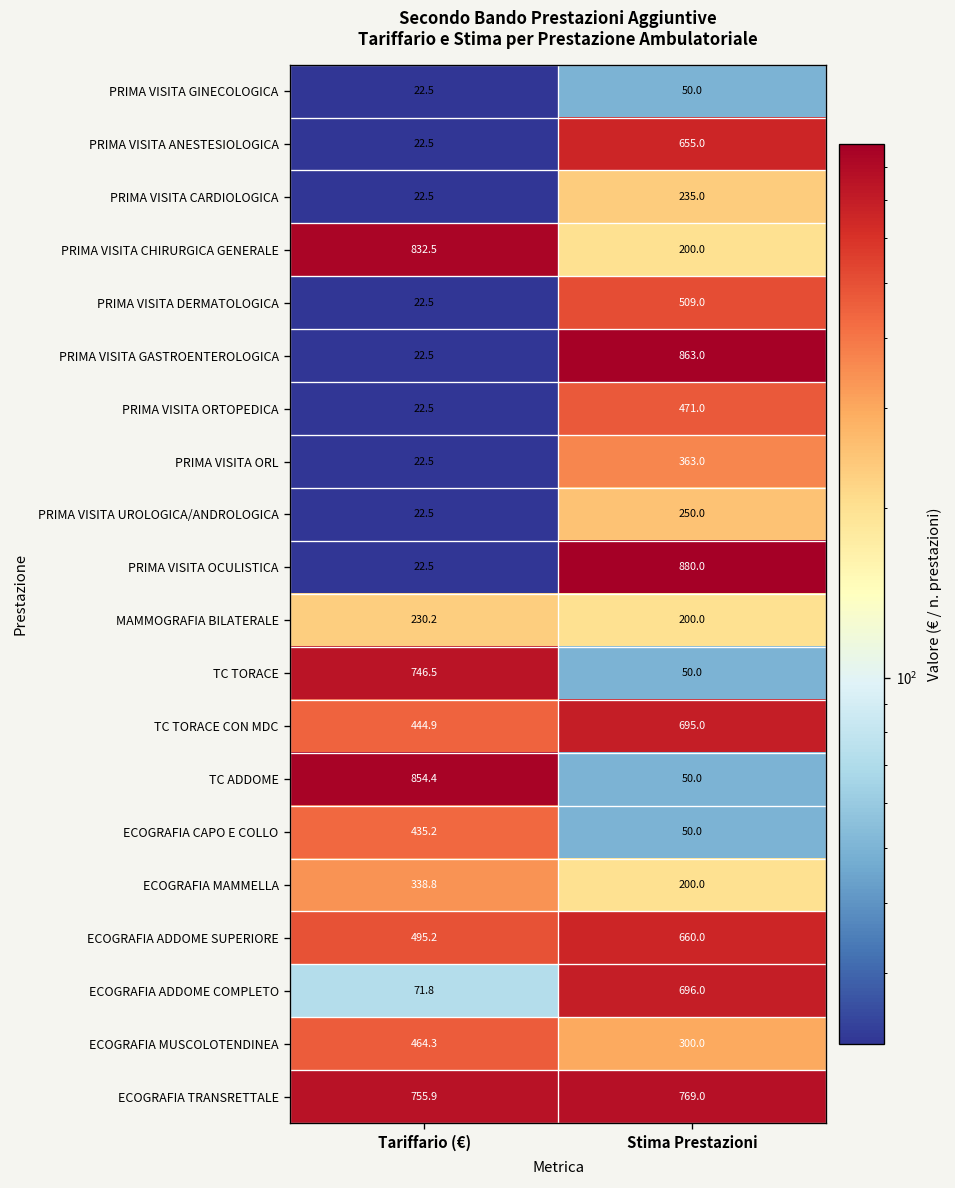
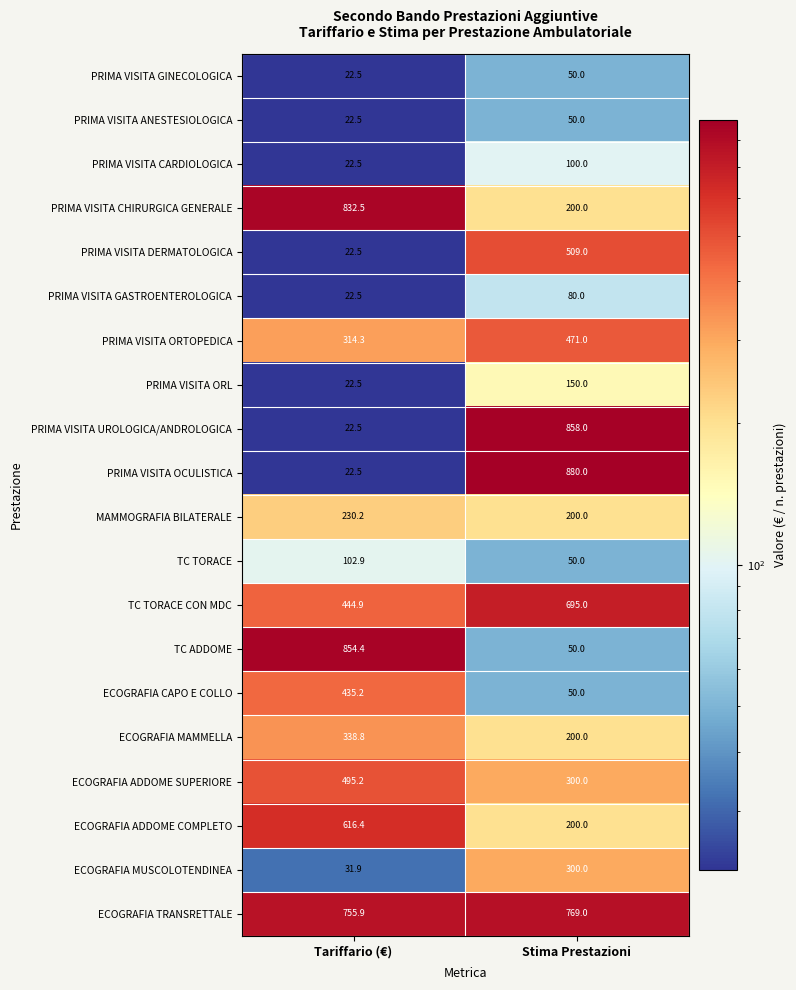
  {
    "PRIMA VISITA GINECOLOGICA": {
      "Tariffario (€)": 22.5,
      "Stima Prestazioni": 50.0
    },
    "PRIMA VISITA ANESTESIOLOGICA": {
      "Tariffario (€)": 22.5,
-     "Stima Prestazioni": 655.0
+     "Stima Prestazioni": 50.0
    },
    "PRIMA VISITA CARDIOLOGICA": {
      "Tariffario (€)": 22.5,
-     "Stima Prestazioni": 235.0
+     "Stima Prestazioni": 100.0
    },
    "PRIMA VISITA CHIRURGICA GENERALE": {
      "Tariffario (€)": 832.5,
      "Stima Prestazioni": 200.0
    },
    "PRIMA VISITA DERMATOLOGICA": {
      "Tariffario (€)": 22.5,
      "Stima Prestazioni": 509.0
    },
    "PRIMA VISITA GASTROENTEROLOGICA": {
      "Tariffario (€)": 22.5,
-     "Stima Prestazioni": 863.0
+     "Stima Prestazioni": 80.0
    },
    "PRIMA VISITA ORTOPEDICA": {
-     "Tariffario (€)": 22.5,
+     "Tariffario (€)": 314.3,
      "Stima Prestazioni": 471.0
    },
    "PRIMA VISITA ORL": {
      "Tariffario (€)": 22.5,
-     "Stima Prestazioni": 363.0
+     "Stima Prestazioni": 150.0
    },
    "PRIMA VISITA UROLOGICA/ANDROLOGICA": {
      "Tariffario (€)": 22.5,
-     "Stima Prestazioni": 250.0
+     "Stima Prestazioni": 858.0
    },
    "PRIMA VISITA OCULISTICA": {
      "Tariffario (€)": 22.5,
      "Stima Prestazioni": 880.0
    },
    "MAMMOGRAFIA BILATERALE": {
      "Tariffario (€)": 230.2,
      "Stima Prestazioni": 200.0
    },
    "TC TORACE": {
-     "Tariffario (€)": 746.5,
+     "Tariffario (€)": 102.9,
      "Stima Prestazioni": 50.0
    },
    "TC TORACE CON MDC": {
      "Tariffario (€)": 444.9,
      "Stima Prestazioni": 695.0
    },
    "TC ADDOME": {
      "Tariffario (€)": 854.4,
      "Stima Prestazioni": 50.0
    },
    "ECOGRAFIA CAPO E COLLO": {
      "Tariffario (€)": 435.2,
      "Stima Prestazioni": 50.0
    },
    "ECOGRAFIA MAMMELLA": {
      "Tariffario (€)": 338.8,
      "Stima Prestazioni": 200.0
    },
    "ECOGRAFIA ADDOME SUPERIORE": {
      "Tariffario (€)": 495.2,
-     "Stima Prestazioni": 660.0
+     "Stima Prestazioni": 300.0
    },
    "ECOGRAFIA ADDOME COMPLETO": {
-     "Tariffario (€)": 71.8,
-     "Stima Prestazioni": 696.0
+     "Tariffario (€)": 616.4,
+     "Stima Prestazioni": 200.0
    },
    "ECOGRAFIA MUSCOLOTENDINEA": {
-     "Tariffario (€)": 464.3,
+     "Tariffario (€)": 31.9,
      "Stima Prestazioni": 300.0
    },
    "ECOGRAFIA TRANSRETTALE": {
      "Tariffario (€)": 755.9,
      "Stima Prestazioni": 769.0
    }
  }
